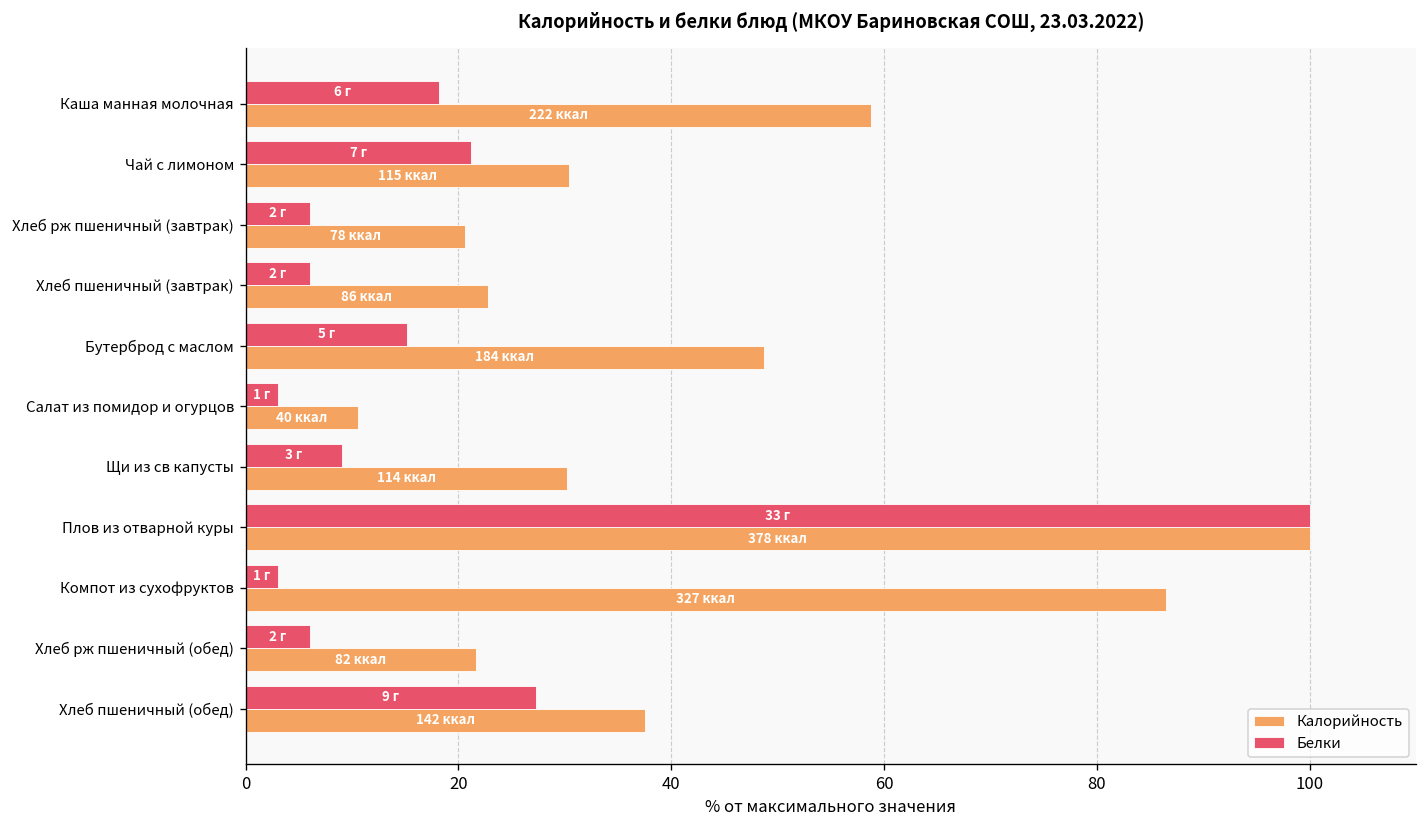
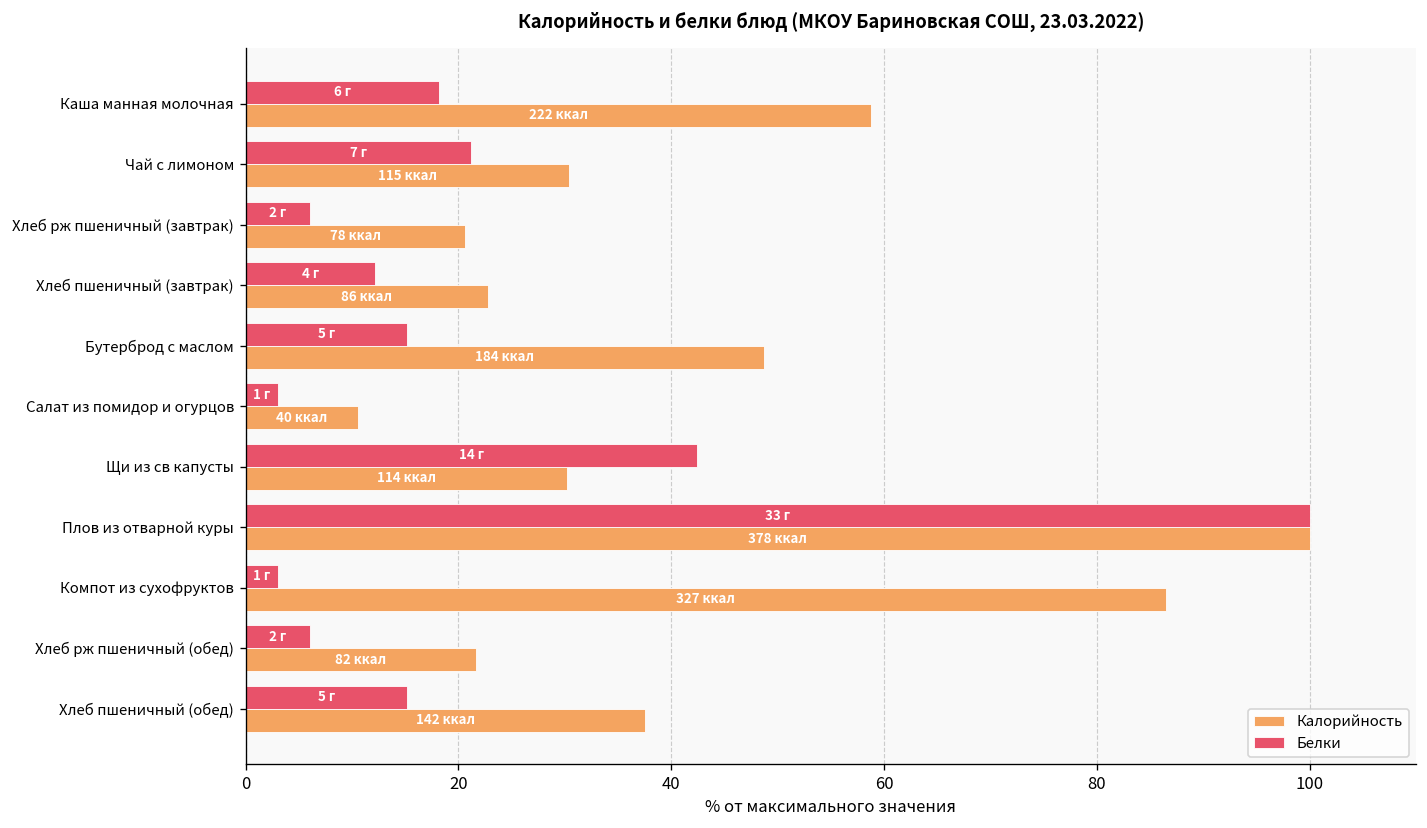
  {
    "Белки": {
-     "Хлеб пшеничный (завтрак)": 2,
-     "Щи из св капусты": 3,
-     "Хлеб пшеничный (обед)": 9
+     "Хлеб пшеничный (завтрак)": 4,
+     "Щи из св капусты": 14,
+     "Хлеб пшеничный (обед)": 5
    }
  }
